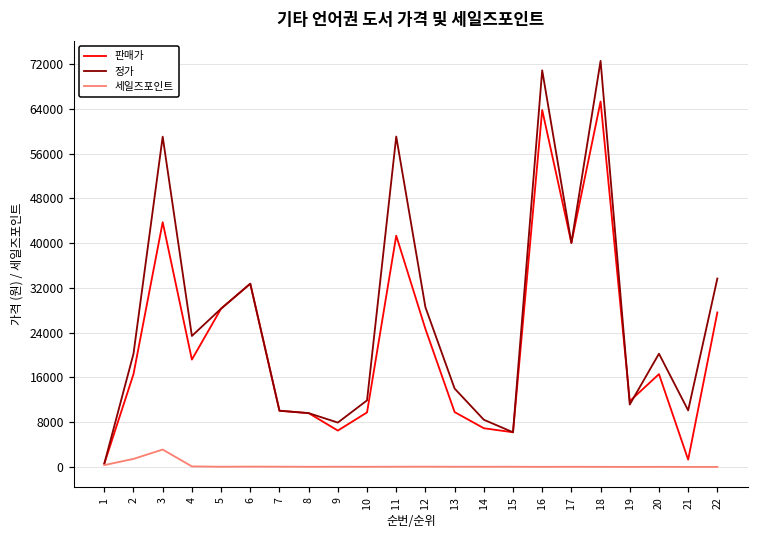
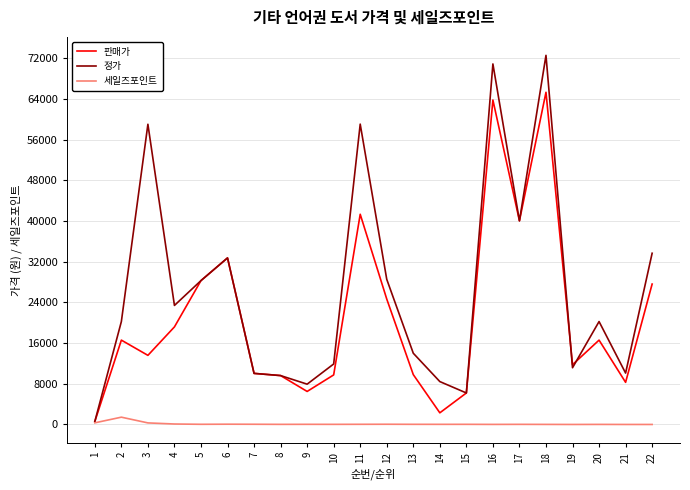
  {
    "판매가": {
      "2": 17000,
-     "3": 44000,
+     "3": 14000,
      "4": 19000,
      "9": 6000,
      "10": 10000,
      "11": 41000,
      "12": 25000,
      "13": 10000,
-     "14": 7000,
+     "14": 2000,
      "16": 64000,
      "18": 65000,
      "19": 12000,
      "20": 17000,
-     "21": 1000,
+     "21": 8000,
      "22": 28000
    },
    "정가": {
      "2": 20000,
      "3": 59000,
      "4": 23000,
      "9": 8000,
      "10": 12000,
      "11": 59000,
      "12": 29000,
      "13": 14000,
      "14": 8000,
      "16": 71000,
      "18": 73000,
      "19": 11000,
      "20": 20000,
      "21": 10000,
      "22": 34000
    },
    "세일즈포인트": {
      "2": 1000,
-     "3": 3000,
+     "3": 0,
      "4": 0,
      "5": 0,
      "6": 0,
      "7": 0,
      "8": 0,
      "9": 0,
      "10": 0,
      "11": 0,
      "12": 0,
      "13": 0,
      "14": 0,
      "15": 0,
      "16": 0,
      "17": 0,
      "18": 0,
      "19": 0,
      "20": 0,
      "21": 0,
      "22": 0
    }
  }
